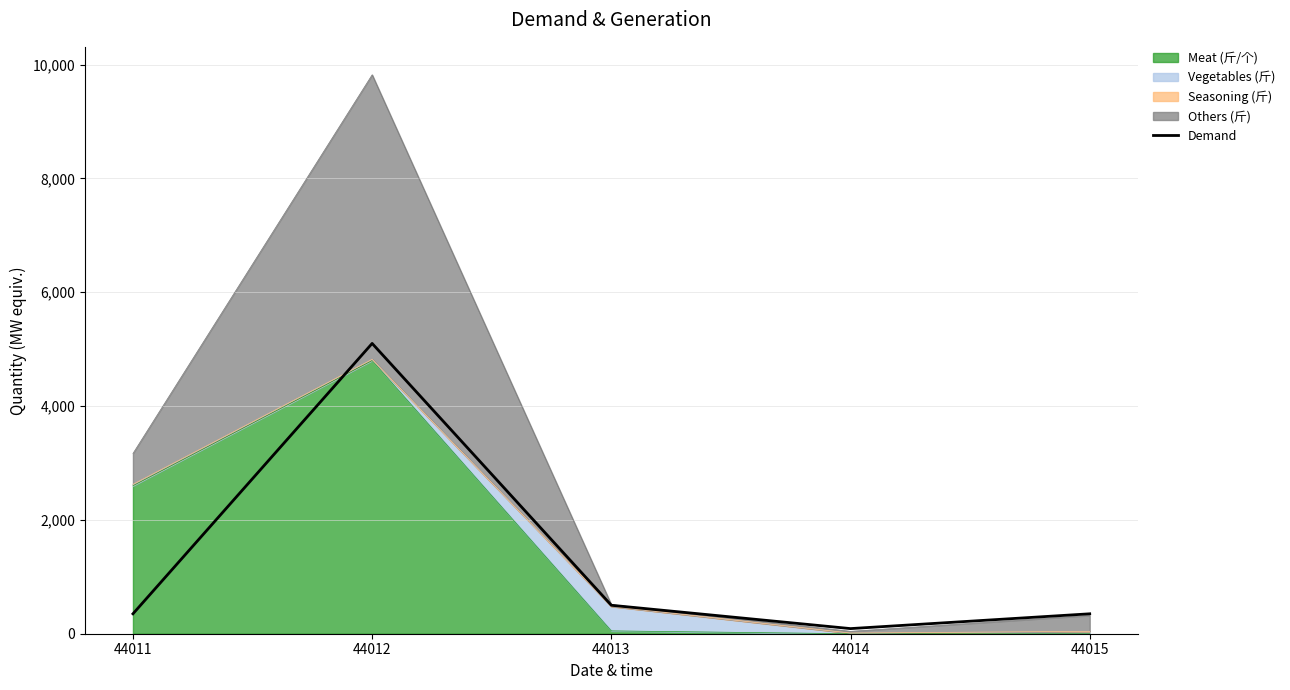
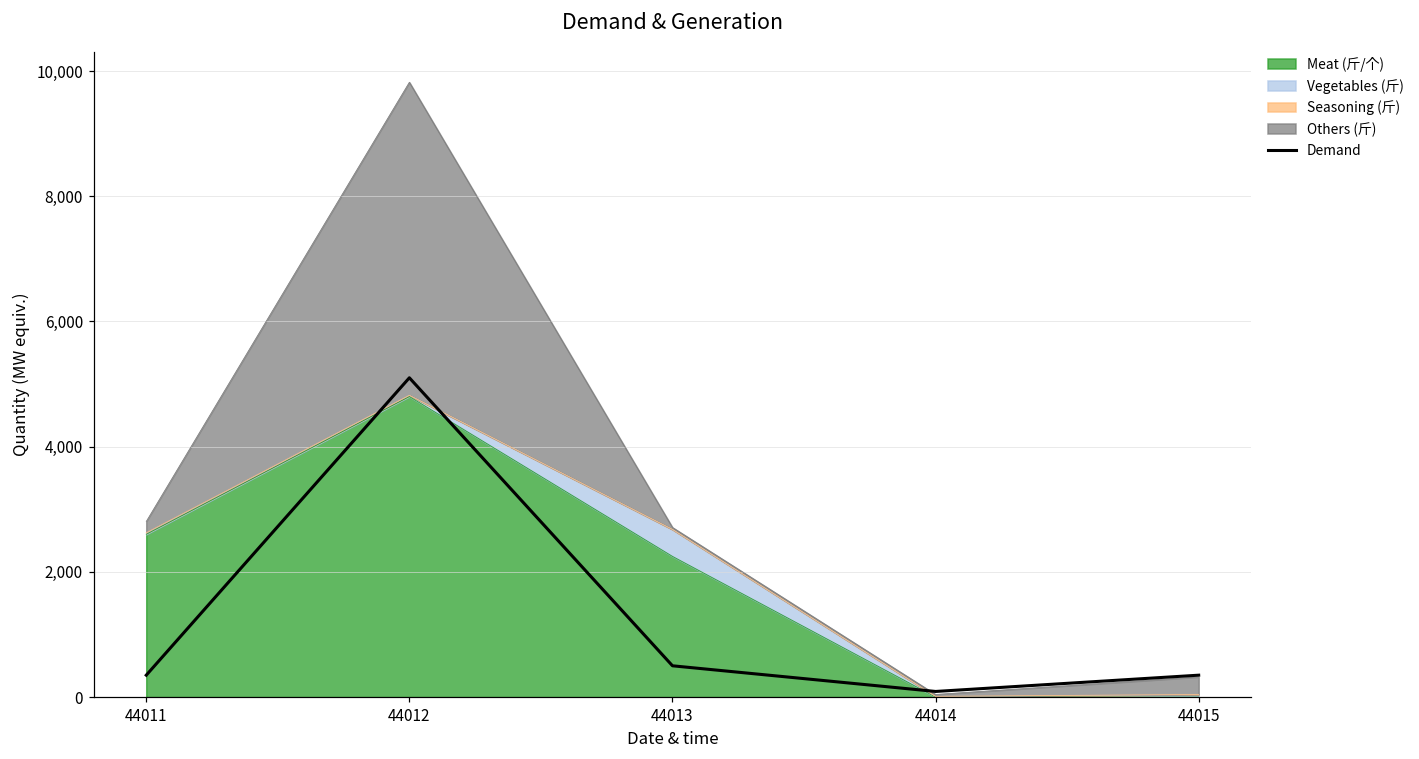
  {
    "Meat (斤/个)": {
-     "44013": "100"
+     "44013": "2,200"
    },
    "Others (斤)": {
-     "44011": "500",
+     "44011": "200",
      "44012": "5,000"
    },
    "Demand": {
      "44011": "400",
      "44012": "5,100",
      "44014": "100"
    }
  }
